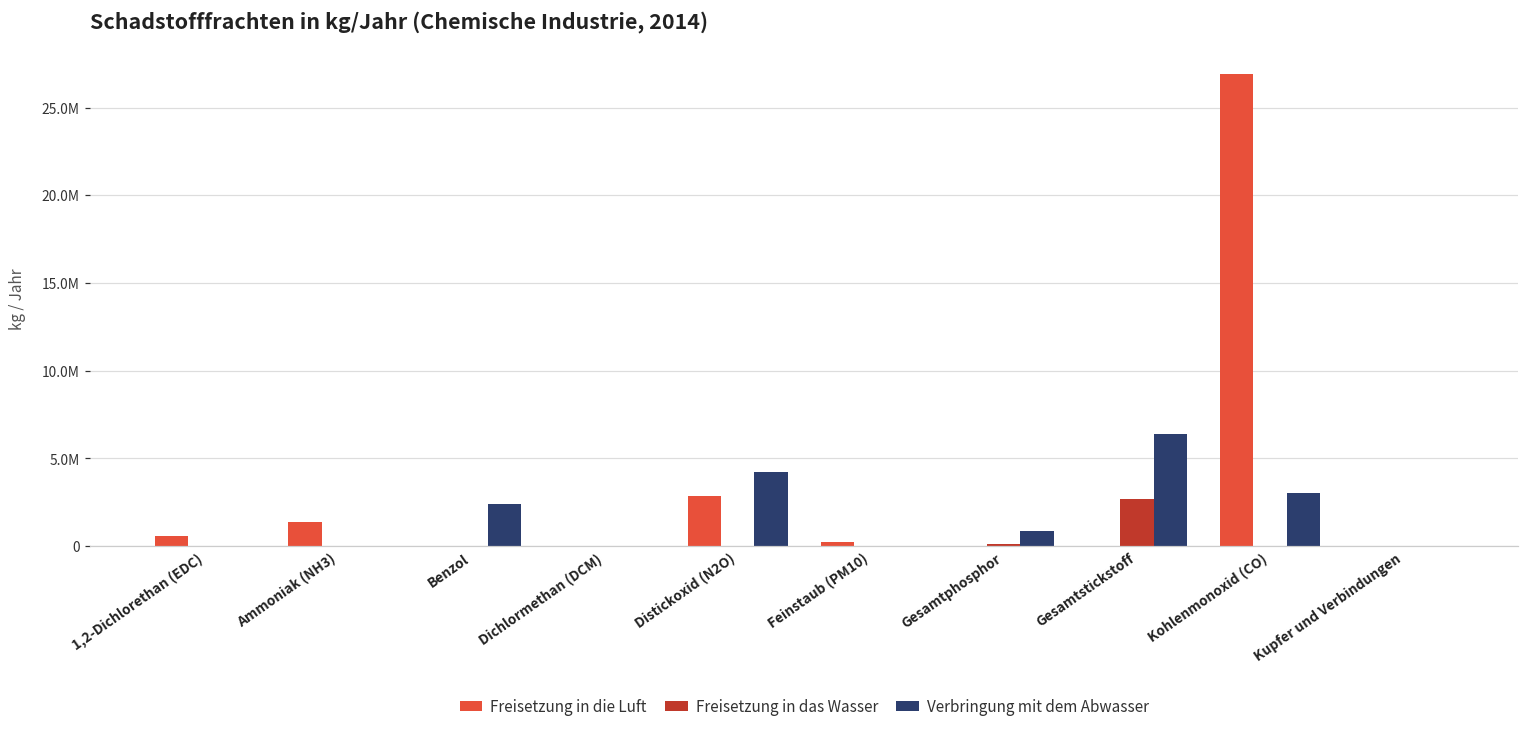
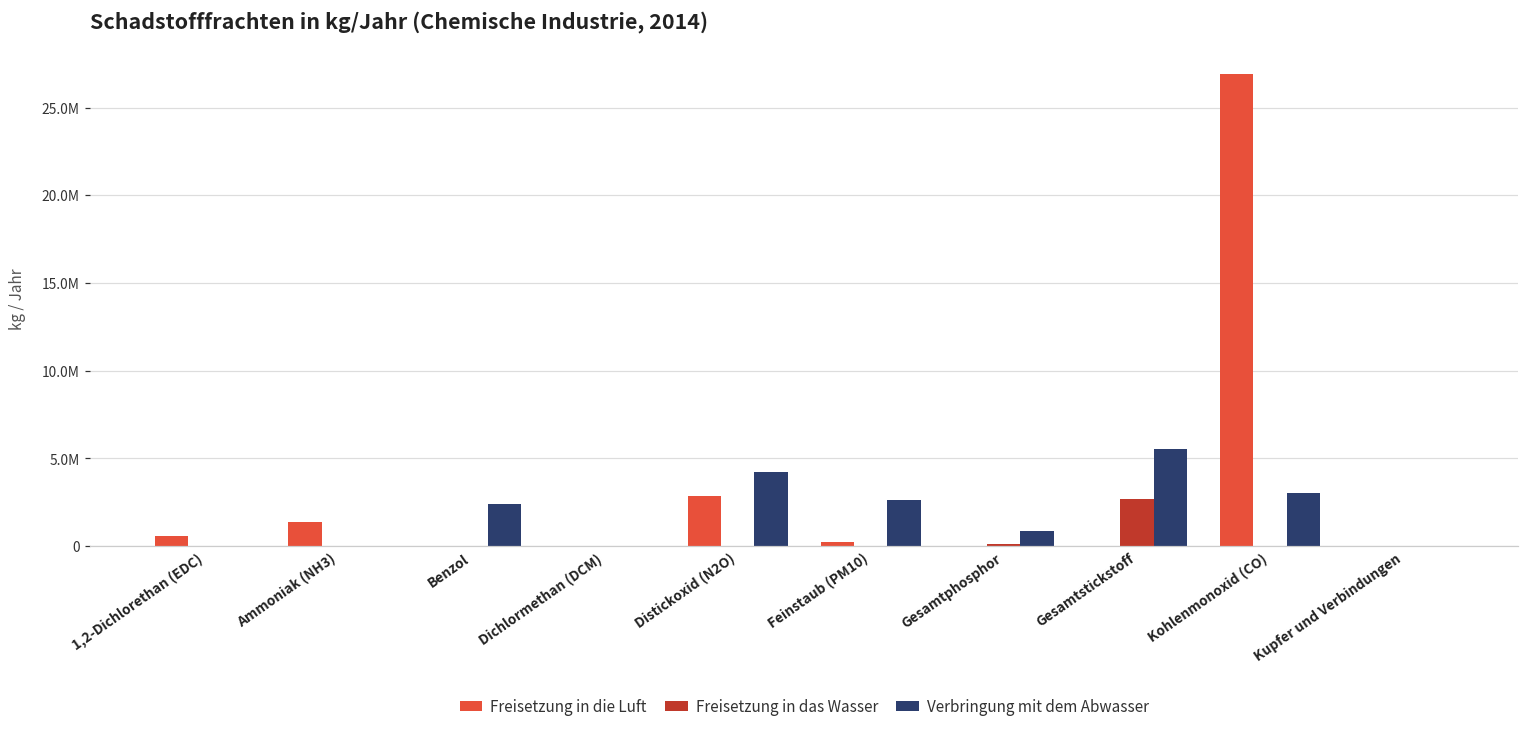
  {
    "Verbringung mit dem Abwasser": {
      "1,2-Dichlorethan (EDC)": 0,
      "Ammoniak (NH3)": 0,
      "Benzol": 2400000,
      "Distickoxid (N2O)": 4200000,
-     "Feinstaub (PM10)": 0,
+     "Feinstaub (PM10)": 2600000,
      "Gesamtphosphor": 900000,
-     "Gesamtstickstoff": 6400000,
+     "Gesamtstickstoff": 5600000,
      "Kohlenmonoxid (CO)": 3000000
    }
  }
